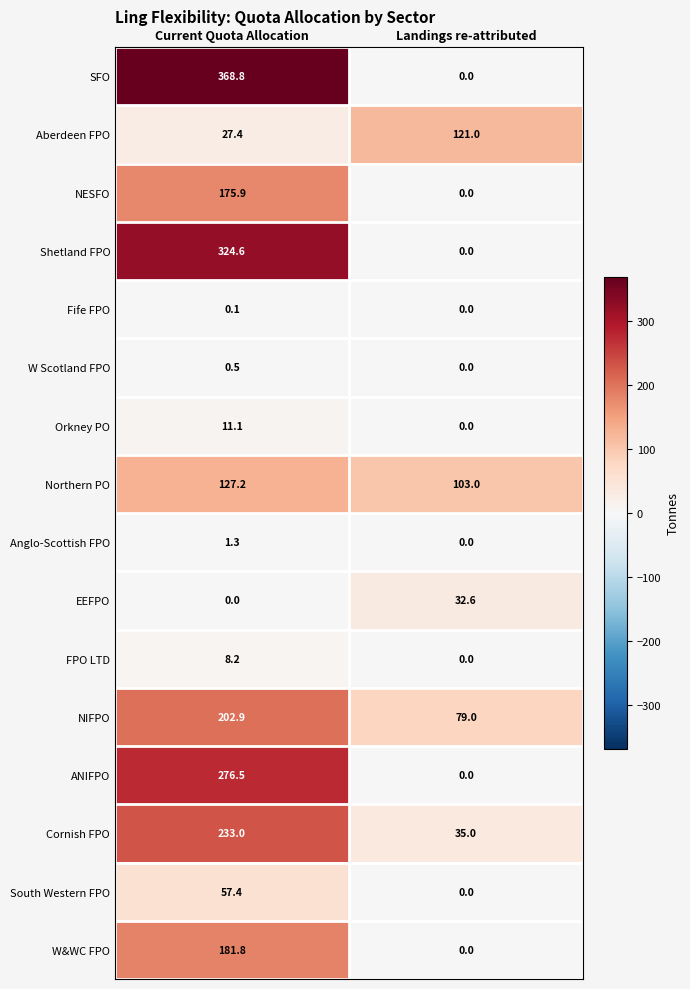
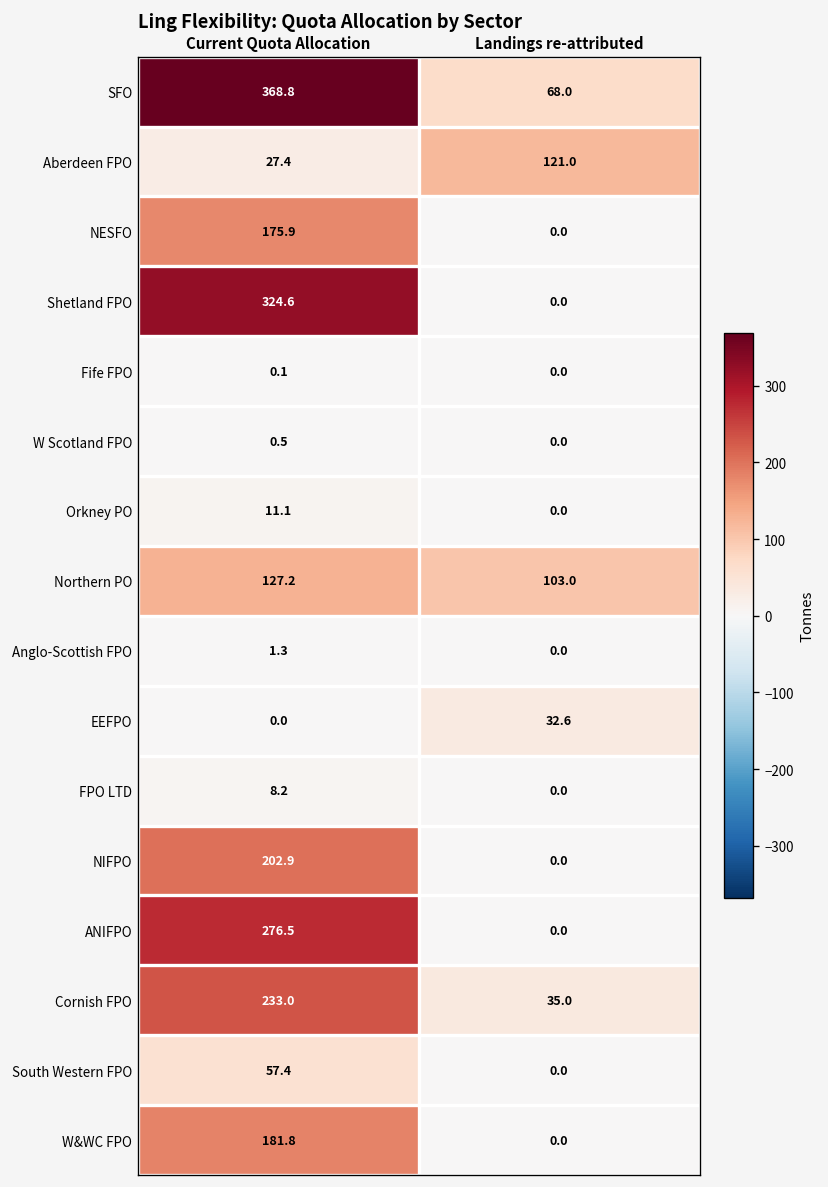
  {
    "SFO": {
      "Current Quota Allocation": 368.8,
-     "Landings re-attributed": 0.0
+     "Landings re-attributed": 68.0
    },
    "Aberdeen FPO": {
      "Current Quota Allocation": 27.4,
      "Landings re-attributed": 121.0
    },
    "NESFO": {
      "Current Quota Allocation": 175.9,
      "Landings re-attributed": 0.0
    },
    "Shetland FPO": {
      "Current Quota Allocation": 324.6,
      "Landings re-attributed": 0.0
    },
    "Fife FPO": {
      "Current Quota Allocation": 0.1,
      "Landings re-attributed": 0.0
    },
    "W Scotland FPO": {
      "Current Quota Allocation": 0.5,
      "Landings re-attributed": 0.0
    },
    "Orkney PO": {
      "Current Quota Allocation": 11.1,
      "Landings re-attributed": 0.0
    },
    "Northern PO": {
      "Current Quota Allocation": 127.2,
      "Landings re-attributed": 103.0
    },
    "Anglo-Scottish FPO": {
      "Current Quota Allocation": 1.3,
      "Landings re-attributed": 0.0
    },
    "EEFPO": {
      "Current Quota Allocation": 0.0,
      "Landings re-attributed": 32.6
    },
    "FPO LTD": {
      "Current Quota Allocation": 8.2,
      "Landings re-attributed": 0.0
    },
    "NIFPO": {
      "Current Quota Allocation": 202.9,
-     "Landings re-attributed": 79.0
+     "Landings re-attributed": 0.0
    },
    "ANIFPO": {
      "Current Quota Allocation": 276.5,
      "Landings re-attributed": 0.0
    },
    "Cornish FPO": {
      "Current Quota Allocation": 233.0,
      "Landings re-attributed": 35.0
    },
    "South Western FPO": {
      "Current Quota Allocation": 57.4,
      "Landings re-attributed": 0.0
    },
    "W&WC FPO": {
      "Current Quota Allocation": 181.8,
      "Landings re-attributed": 0.0
    }
  }
